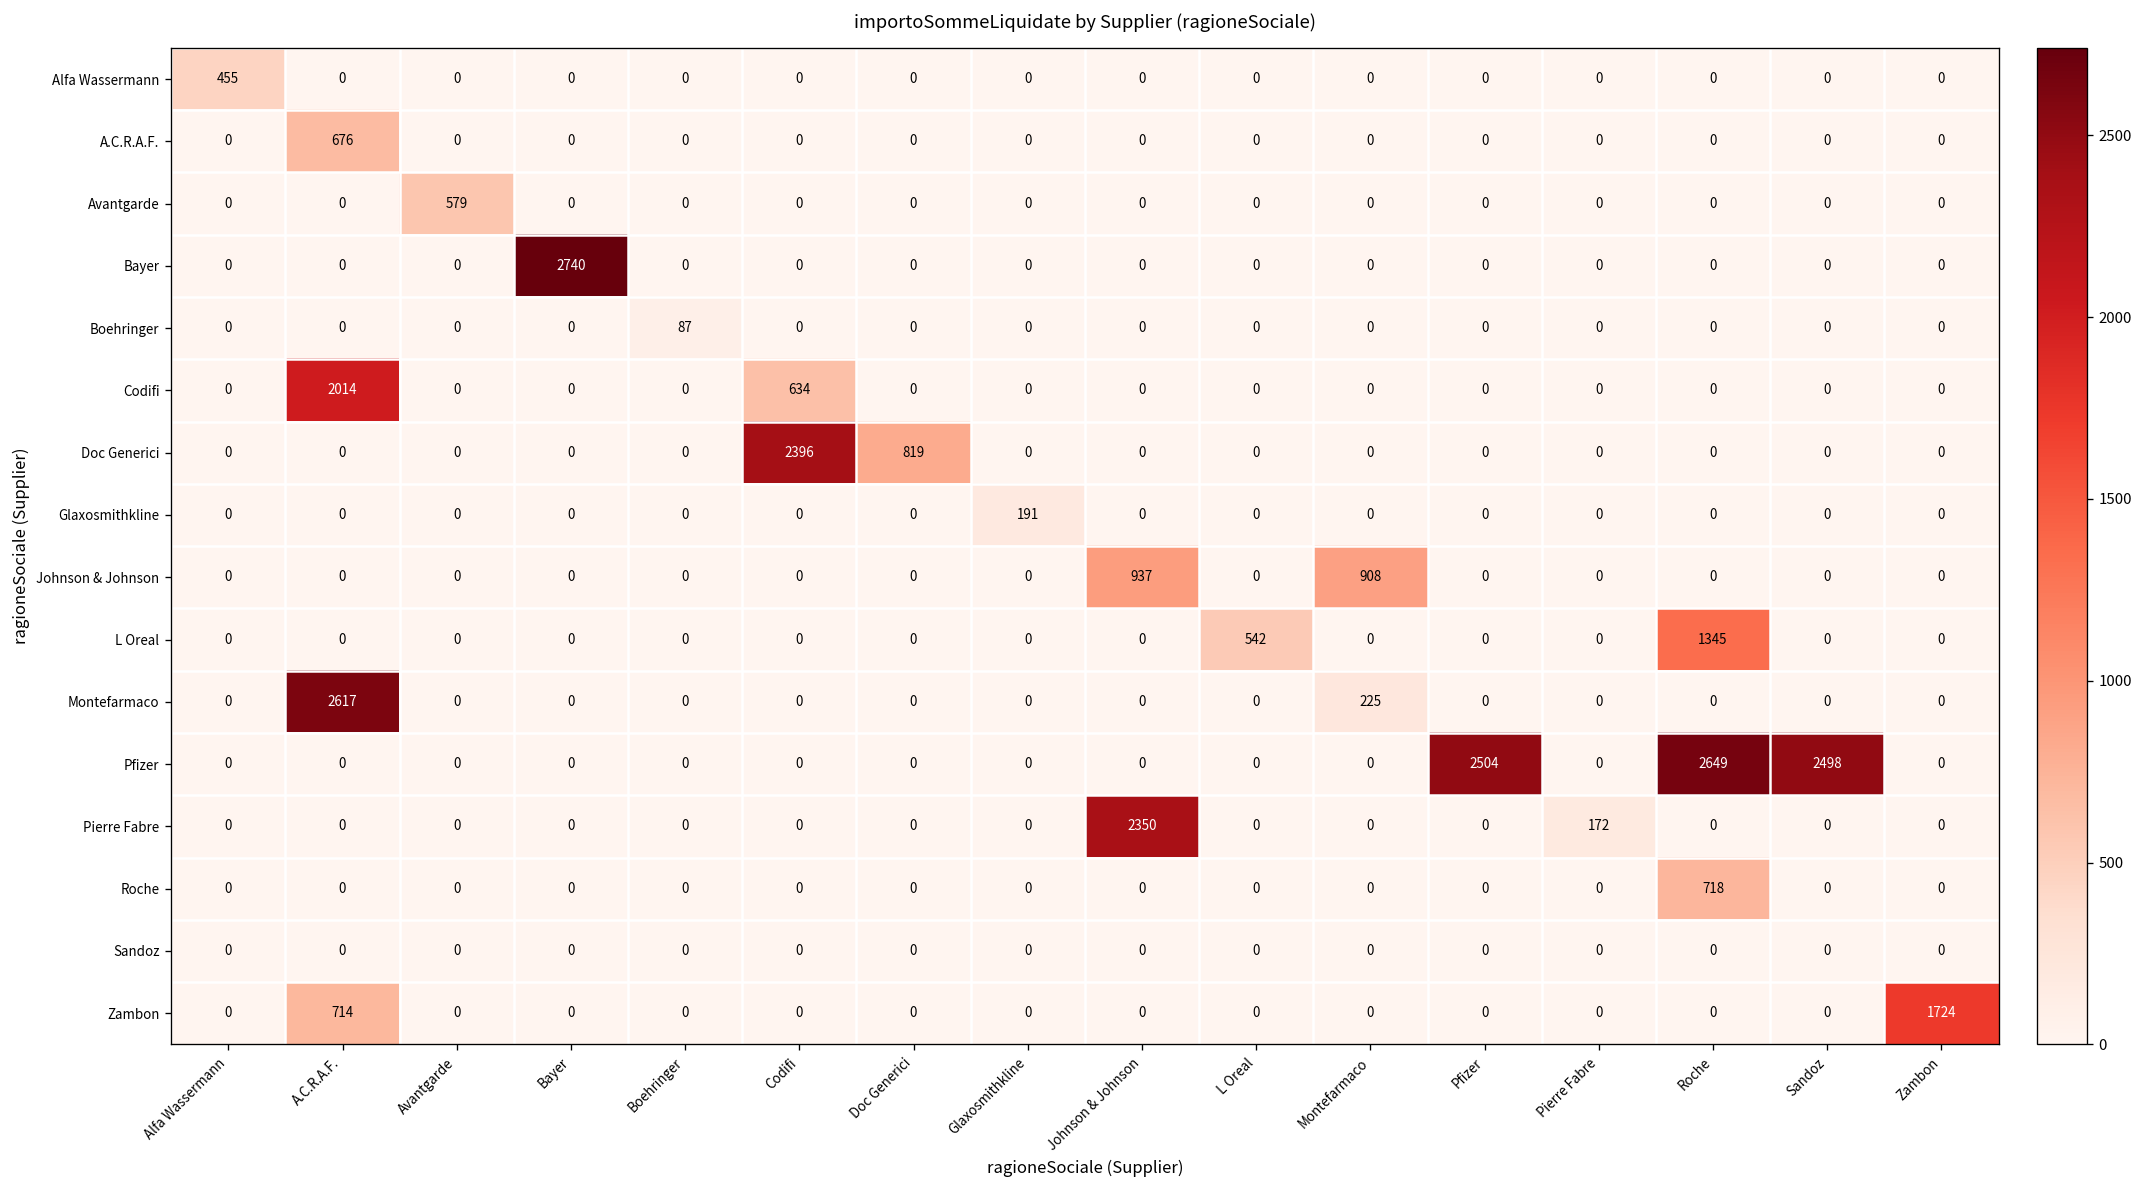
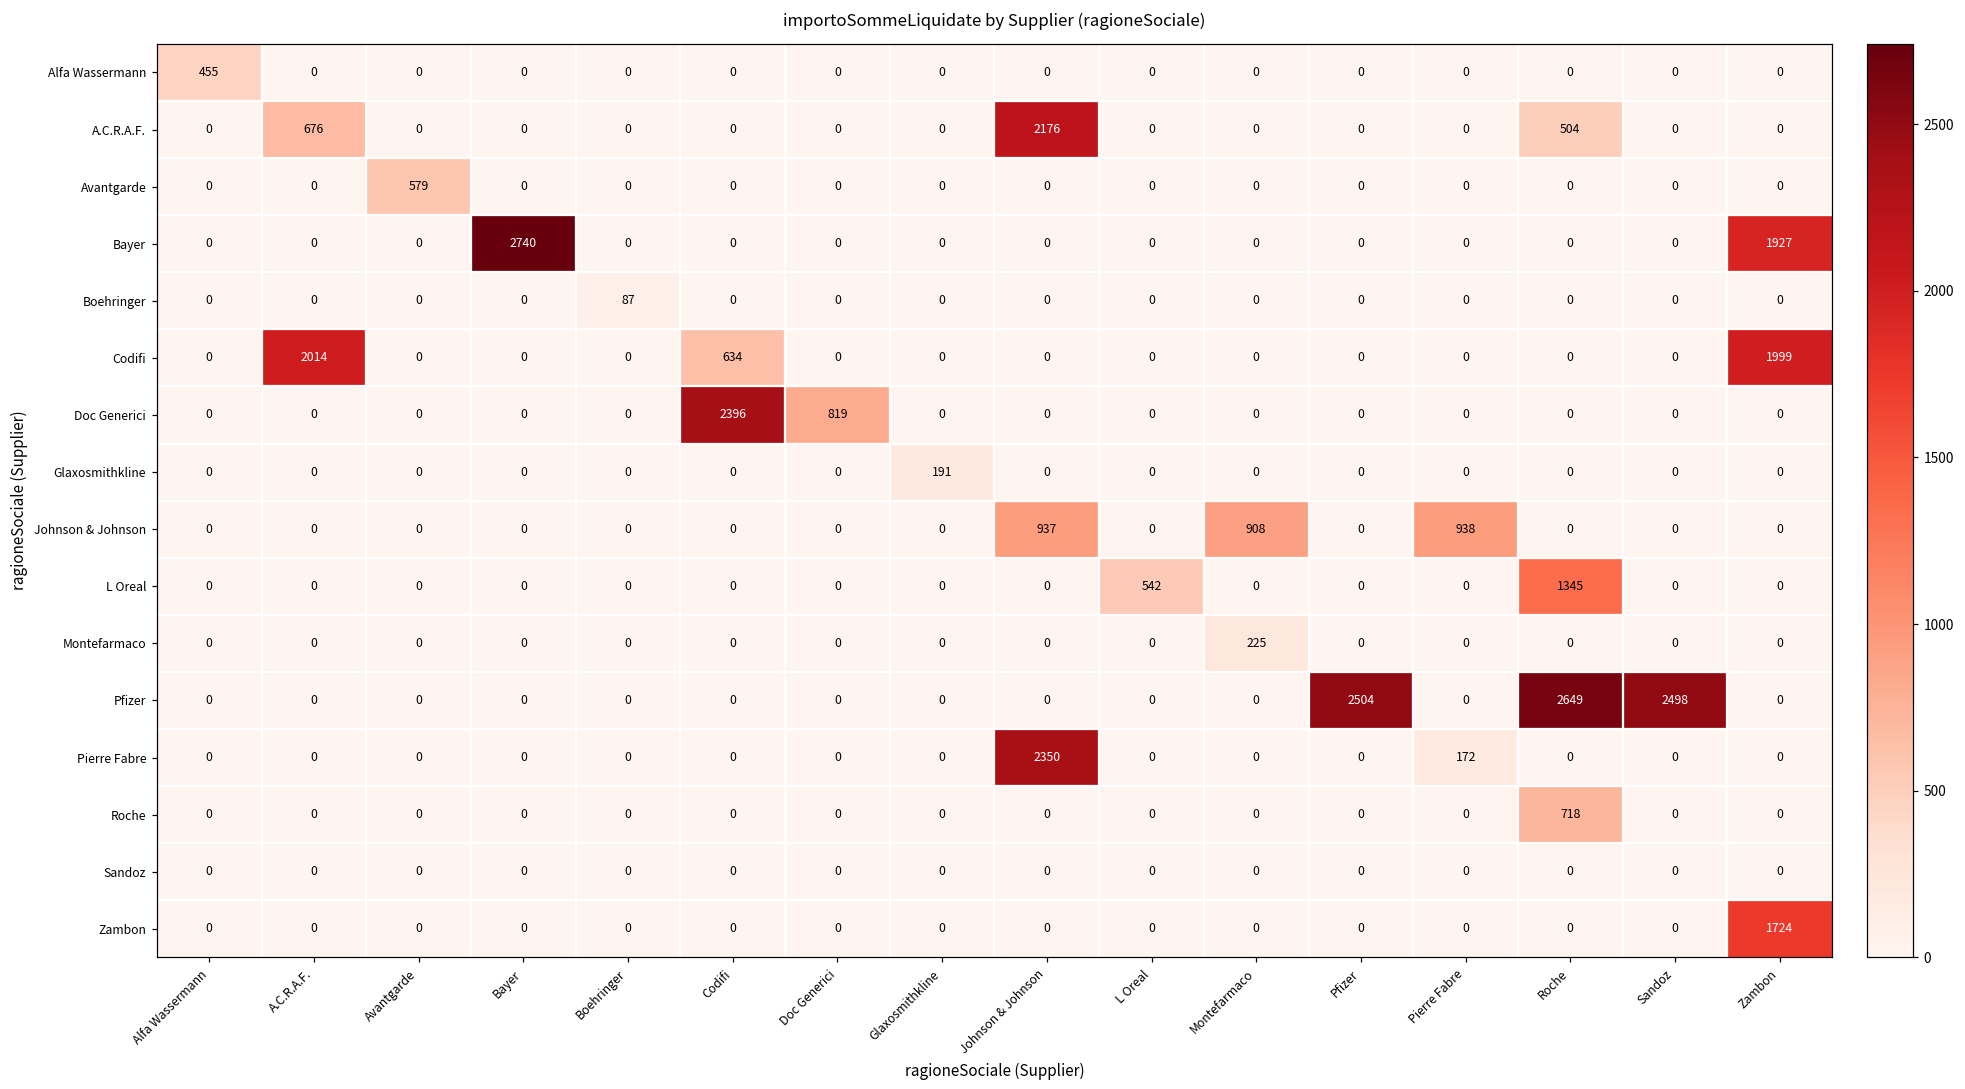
  {
    "A.C.R.A.F.": {
      "Alfa Wassermann": 0,
      "A.C.R.A.F.": 676,
      "Avantgarde": 0,
      "Bayer": 0,
      "Boehringer": 0,
      "Codifi": 0,
      "Doc Generici": 0,
      "Glaxosmithkline": 0,
-     "Johnson & Johnson": 0,
+     "Johnson & Johnson": 2176,
      "L Oreal": 0,
      "Montefarmaco": 0,
      "Pfizer": 0,
      "Pierre Fabre": 0,
-     "Roche": 0,
+     "Roche": 504,
      "Sandoz": 0,
      "Zambon": 0
    },
    "Bayer": {
      "Alfa Wassermann": 0,
      "A.C.R.A.F.": 0,
      "Avantgarde": 0,
      "Bayer": 2740,
      "Boehringer": 0,
      "Codifi": 0,
      "Doc Generici": 0,
      "Glaxosmithkline": 0,
      "Johnson & Johnson": 0,
      "L Oreal": 0,
      "Montefarmaco": 0,
      "Pfizer": 0,
      "Pierre Fabre": 0,
      "Roche": 0,
      "Sandoz": 0,
-     "Zambon": 0
+     "Zambon": 1927
    },
    "Codifi": {
      "Alfa Wassermann": 0,
      "A.C.R.A.F.": 2014,
      "Avantgarde": 0,
      "Bayer": 0,
      "Boehringer": 0,
      "Codifi": 634,
      "Doc Generici": 0,
      "Glaxosmithkline": 0,
      "Johnson & Johnson": 0,
      "L Oreal": 0,
      "Montefarmaco": 0,
      "Pfizer": 0,
      "Pierre Fabre": 0,
      "Roche": 0,
      "Sandoz": 0,
-     "Zambon": 0
+     "Zambon": 1999
    },
    "Johnson & Johnson": {
      "Alfa Wassermann": 0,
      "A.C.R.A.F.": 0,
      "Avantgarde": 0,
      "Bayer": 0,
      "Boehringer": 0,
      "Codifi": 0,
      "Doc Generici": 0,
      "Glaxosmithkline": 0,
      "Johnson & Johnson": 937,
      "L Oreal": 0,
      "Montefarmaco": 908,
      "Pfizer": 0,
-     "Pierre Fabre": 0,
+     "Pierre Fabre": 938,
      "Roche": 0,
      "Sandoz": 0,
      "Zambon": 0
    },
    "Montefarmaco": {
      "Alfa Wassermann": 0,
-     "A.C.R.A.F.": 2617,
+     "A.C.R.A.F.": 0,
      "Avantgarde": 0,
      "Bayer": 0,
      "Boehringer": 0,
      "Codifi": 0,
      "Doc Generici": 0,
      "Glaxosmithkline": 0,
      "Johnson & Johnson": 0,
      "L Oreal": 0,
      "Montefarmaco": 225,
      "Pfizer": 0,
      "Pierre Fabre": 0,
      "Roche": 0,
      "Sandoz": 0,
      "Zambon": 0
    },
    "Zambon": {
      "Alfa Wassermann": 0,
-     "A.C.R.A.F.": 714,
+     "A.C.R.A.F.": 0,
      "Avantgarde": 0,
      "Bayer": 0,
      "Boehringer": 0,
      "Codifi": 0,
      "Doc Generici": 0,
      "Glaxosmithkline": 0,
      "Johnson & Johnson": 0,
      "L Oreal": 0,
      "Montefarmaco": 0,
      "Pfizer": 0,
      "Pierre Fabre": 0,
      "Roche": 0,
      "Sandoz": 0,
      "Zambon": 1724
    }
  }
